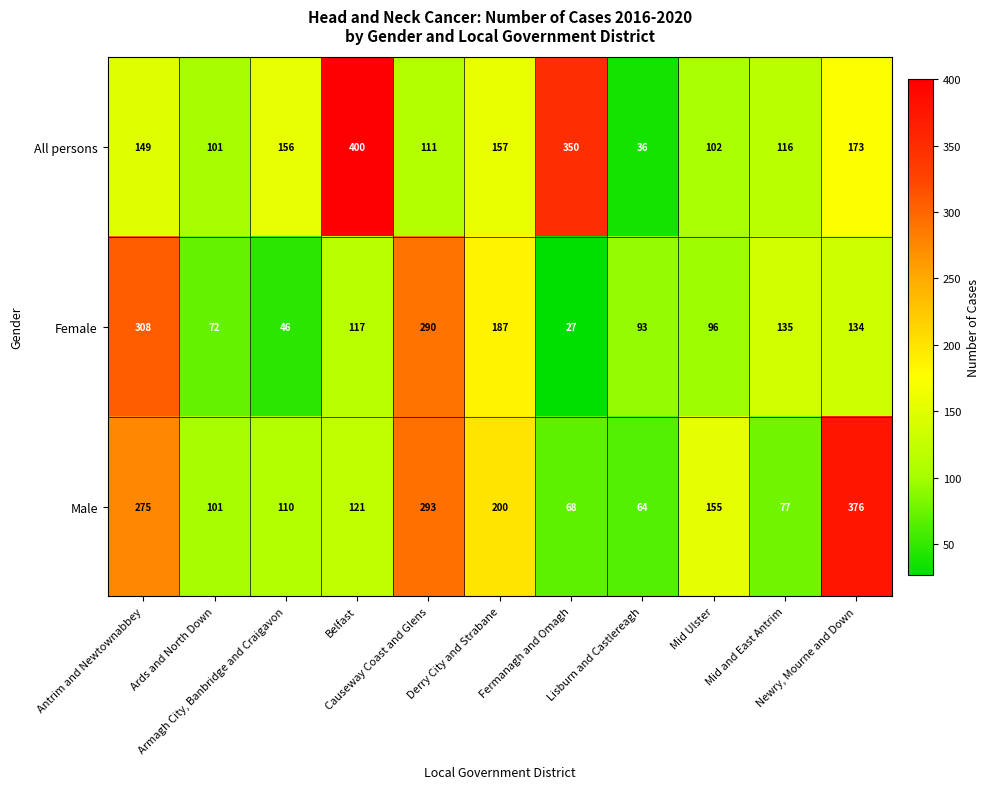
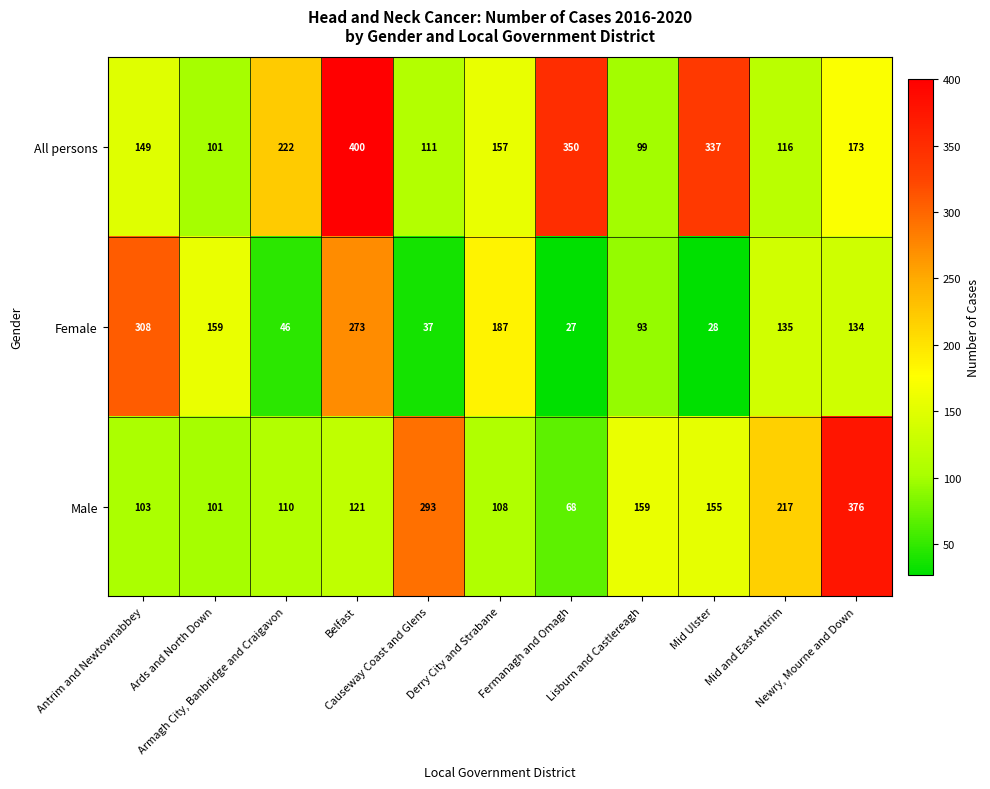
  {
    "All persons": {
      "Antrim and Newtownabbey": 149,
      "Ards and North Down": 101,
-     "Armagh City, Banbridge and Craigavon": 156,
+     "Armagh City, Banbridge and Craigavon": 222,
      "Belfast": 400,
      "Causeway Coast and Glens": 111,
      "Derry City and Strabane": 157,
      "Fermanagh and Omagh": 350,
-     "Lisburn and Castlereagh": 36,
-     "Mid Ulster": 102,
+     "Lisburn and Castlereagh": 99,
+     "Mid Ulster": 337,
      "Mid and East Antrim": 116,
      "Newry, Mourne and Down": 173
    },
    "Female": {
      "Antrim and Newtownabbey": 308,
-     "Ards and North Down": 72,
+     "Ards and North Down": 159,
      "Armagh City, Banbridge and Craigavon": 46,
-     "Belfast": 117,
-     "Causeway Coast and Glens": 290,
+     "Belfast": 273,
+     "Causeway Coast and Glens": 37,
      "Derry City and Strabane": 187,
      "Fermanagh and Omagh": 27,
      "Lisburn and Castlereagh": 93,
-     "Mid Ulster": 96,
+     "Mid Ulster": 28,
      "Mid and East Antrim": 135,
      "Newry, Mourne and Down": 134
    },
    "Male": {
-     "Antrim and Newtownabbey": 275,
+     "Antrim and Newtownabbey": 103,
      "Ards and North Down": 101,
      "Armagh City, Banbridge and Craigavon": 110,
      "Belfast": 121,
      "Causeway Coast and Glens": 293,
-     "Derry City and Strabane": 200,
+     "Derry City and Strabane": 108,
      "Fermanagh and Omagh": 68,
-     "Lisburn and Castlereagh": 64,
+     "Lisburn and Castlereagh": 159,
      "Mid Ulster": 155,
-     "Mid and East Antrim": 77,
+     "Mid and East Antrim": 217,
      "Newry, Mourne and Down": 376
    }
  }
